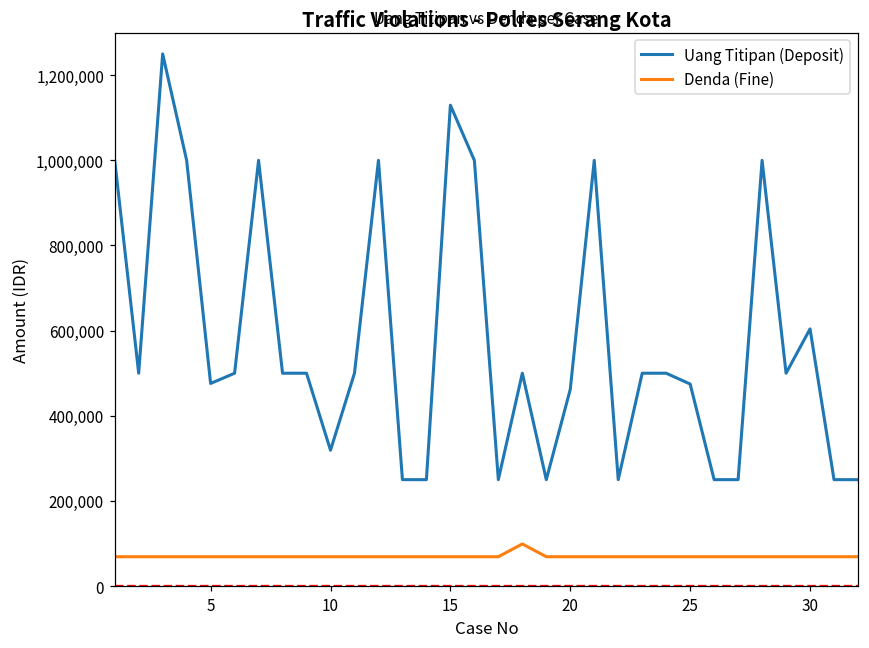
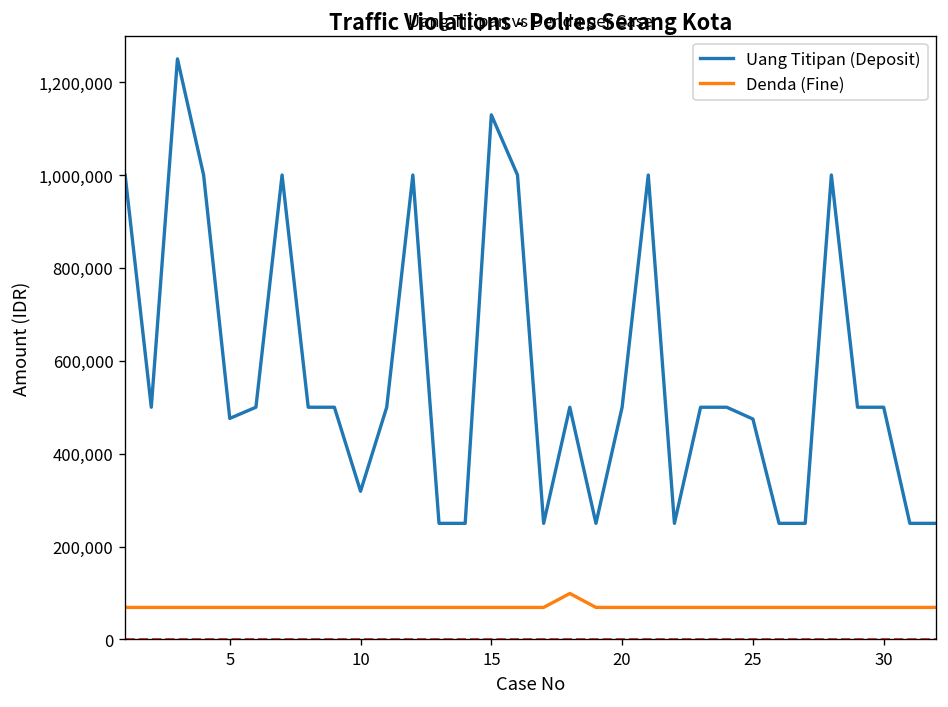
  {
    "Uang Titipan (Deposit)": {
      "5": "480,000",
      "10": "320,000",
      "15": "1,130,000",
-     "20": "460,000",
+     "20": "500,000",
      "25": "470,000",
-     "30": "600,000"
+     "30": "500,000"
    },
    "Denda (Fine)": {
      "5": "70,000",
      "10": "70,000",
      "15": "70,000",
      "20": "70,000",
      "25": "70,000",
      "30": "70,000"
    }
  }
